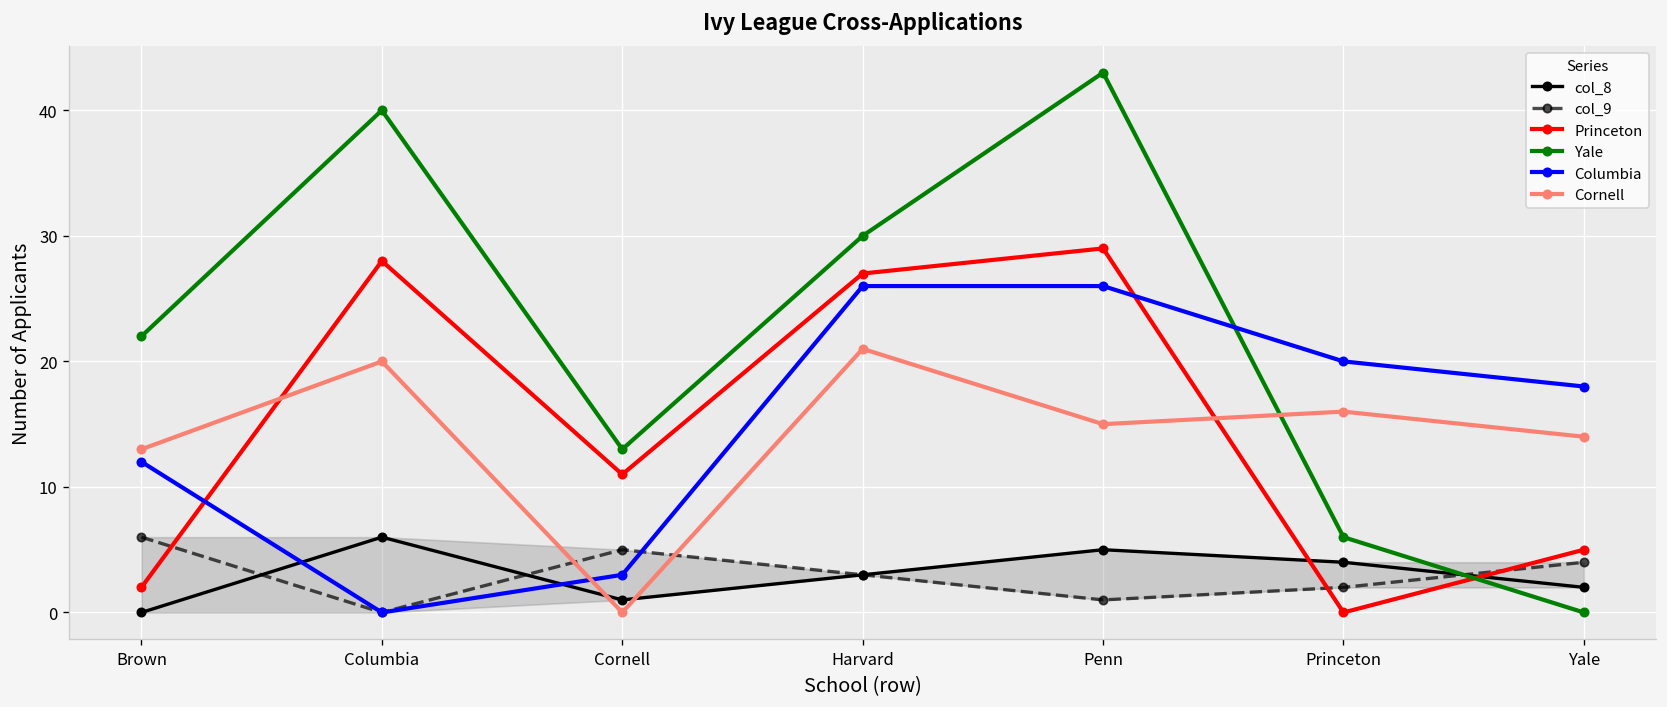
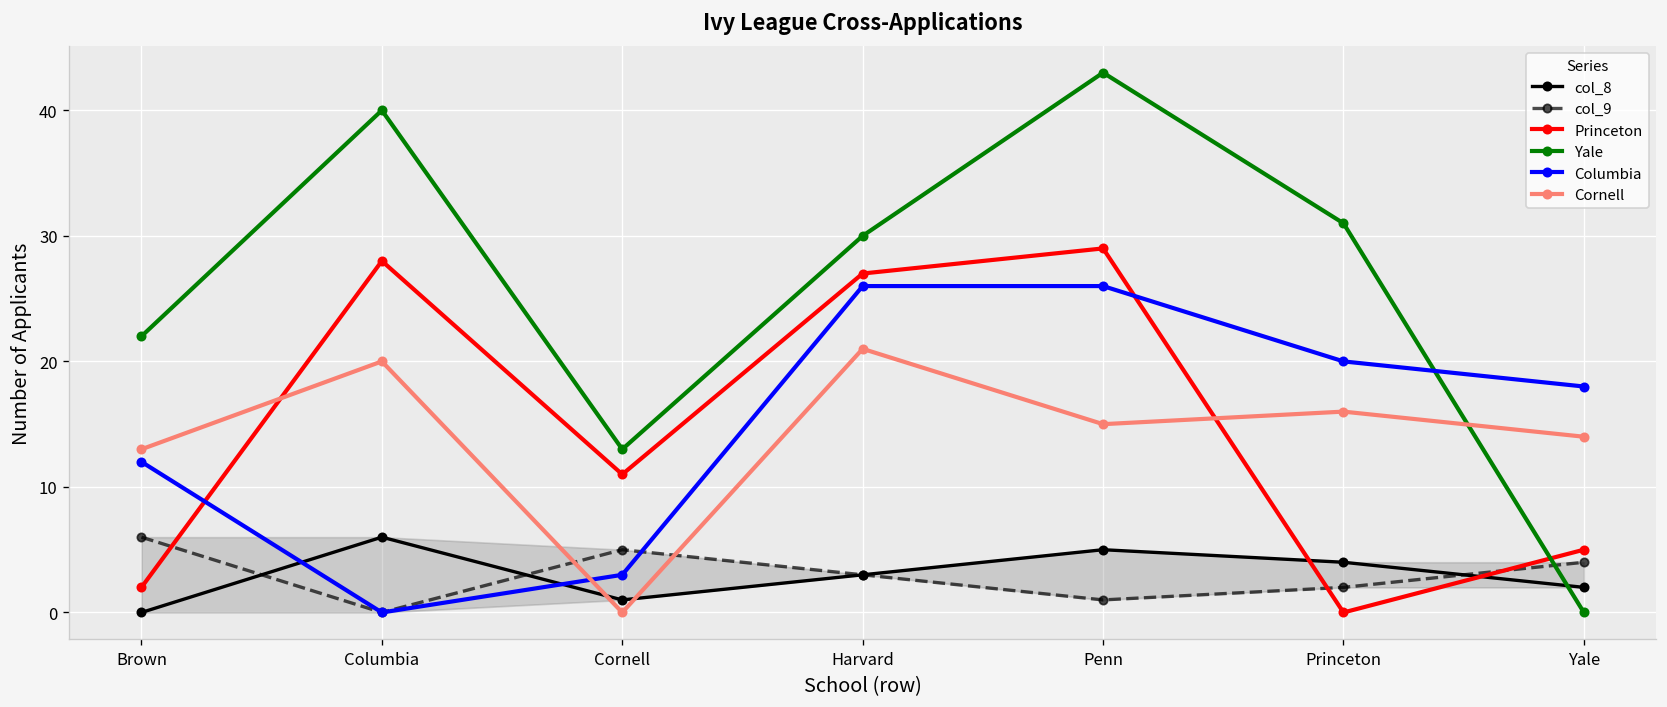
  {
    "Princeton": {
      "Brown": 2,
      "Columbia": 28,
      "Cornell": 11,
      "Harvard": 27,
      "Penn": 29,
      "Princeton": 0,
      "Yale": 5
    },
    "Yale": {
      "Brown": 22,
      "Columbia": 40,
      "Cornell": 13,
      "Harvard": 30,
      "Penn": 43,
-     "Princeton": 6,
+     "Princeton": 31,
      "Yale": 0
    },
    "Columbia": {
      "Brown": 12,
      "Cornell": 3,
      "Harvard": 26,
      "Penn": 26,
      "Princeton": 20,
      "Yale": 18
    },
    "Cornell": {
      "Brown": 13,
      "Columbia": 20,
      "Cornell": 0,
      "Harvard": 21,
      "Penn": 15,
      "Princeton": 16,
      "Yale": 14
    }
  }
